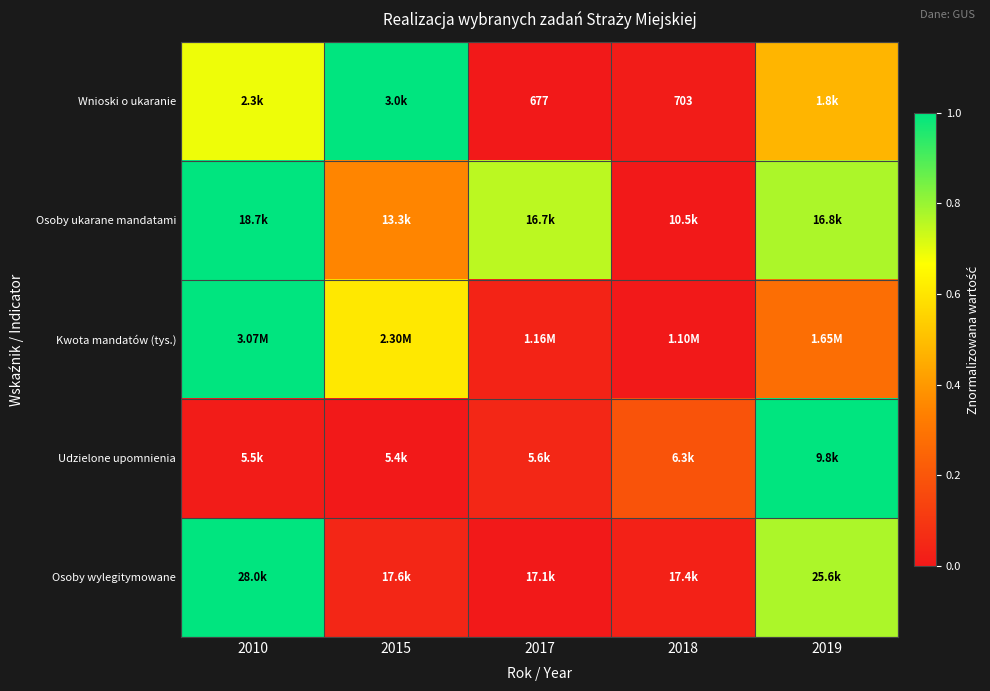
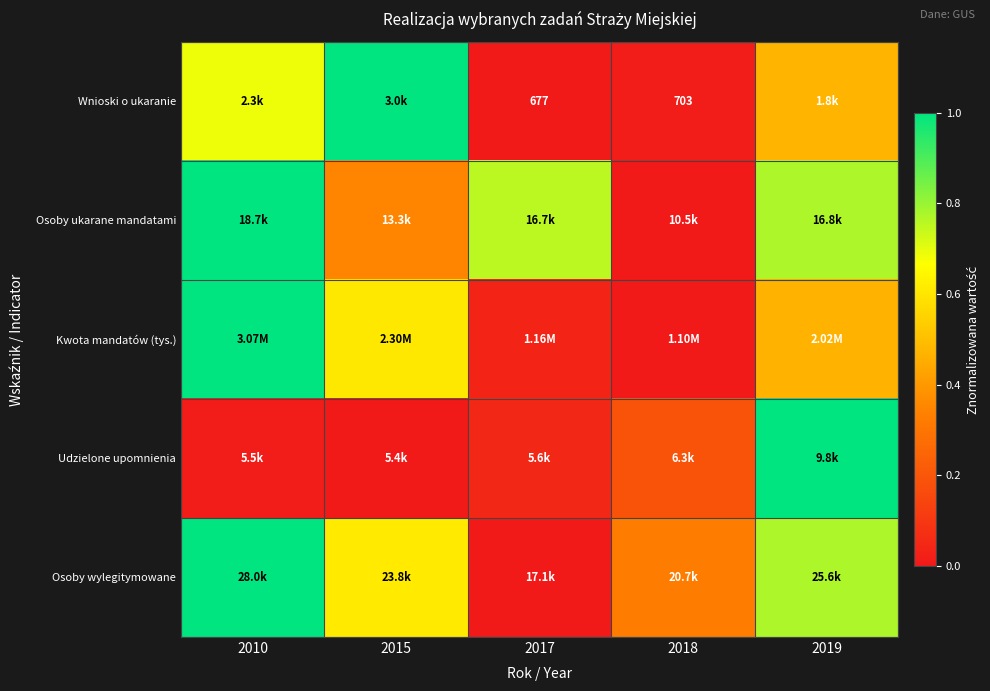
  {
    "Wnioski o ukaranie": {
      "2010": "2.3k",
      "2015": "3.0k",
      "2017": "677",
      "2018": "703",
      "2019": "1.8k"
    },
    "Osoby ukarane mandatami": {
      "2010": "18.7k",
      "2015": "13.3k",
      "2017": "16.7k",
      "2018": "10.5k",
      "2019": "16.8k"
    },
    "Kwota mandatów (tys.)": {
      "2010": "3.07M",
      "2015": "2.30M",
      "2017": "1.16M",
      "2018": "1.10M",
-     "2019": "1.65M"
+     "2019": "2.02M"
    },
    "Udzielone upomnienia": {
      "2010": "5.5k",
      "2015": "5.4k",
      "2017": "5.6k",
      "2018": "6.3k",
      "2019": "9.8k"
    },
    "Osoby wylegitymowane": {
      "2010": "28.0k",
-     "2015": "17.6k",
+     "2015": "23.8k",
      "2017": "17.1k",
-     "2018": "17.4k",
+     "2018": "20.7k",
      "2019": "25.6k"
    }
  }
